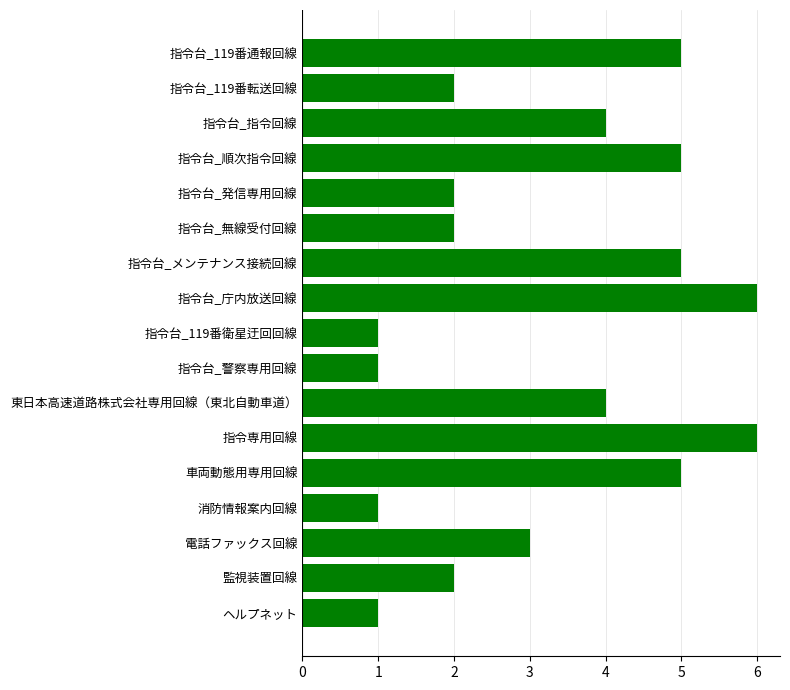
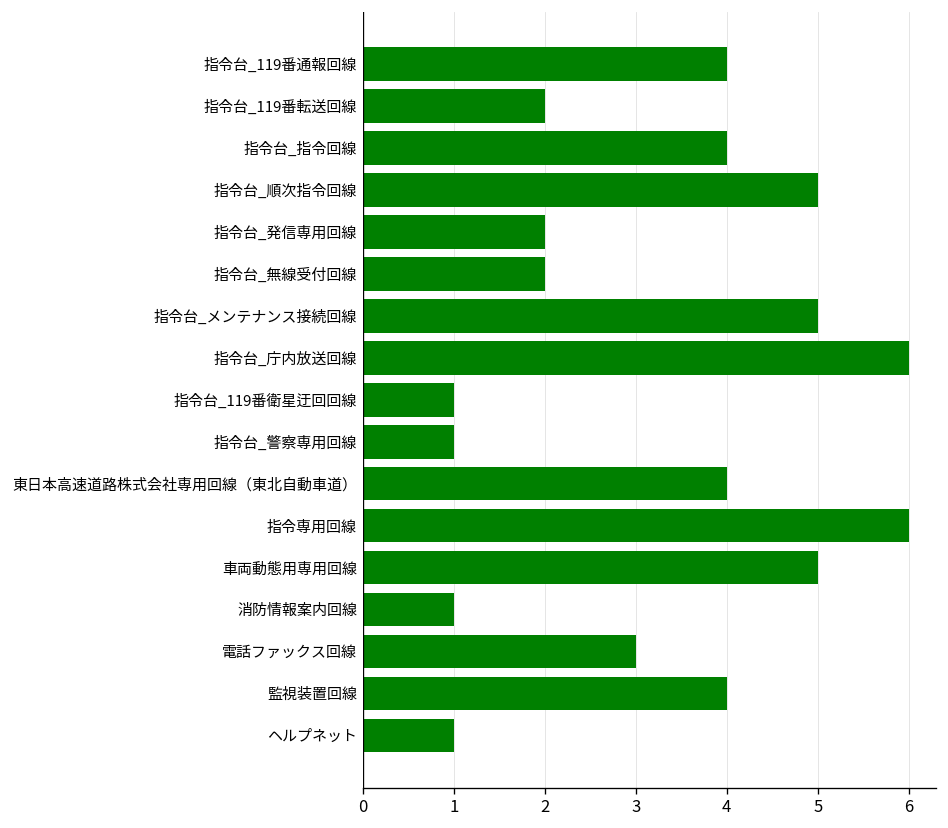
  {
-   "指令台_119番通報回線": 5,
+   "指令台_119番通報回線": 4,
    "指令台_119番転送回線": 2,
    "指令台_指令回線": 4,
    "指令台_順次指令回線": 5,
    "指令台_発信専用回線": 2,
    "指令台_無線受付回線": 2,
    "指令台_メンテナンス接続回線": 5,
    "指令台_庁内放送回線": 6,
    "指令台_119番衛星迂回回線": 1,
    "指令台_警察専用回線": 1,
    "東日本高速道路株式会社専用回線（東北自動車道）": 4,
    "指令専用回線": 6,
    "車両動態用専用回線": 5,
    "消防情報案内回線": 1,
    "電話ファックス回線": 3,
-   "監視装置回線": 2,
+   "監視装置回線": 4,
    "ヘルプネット": 1
  }
